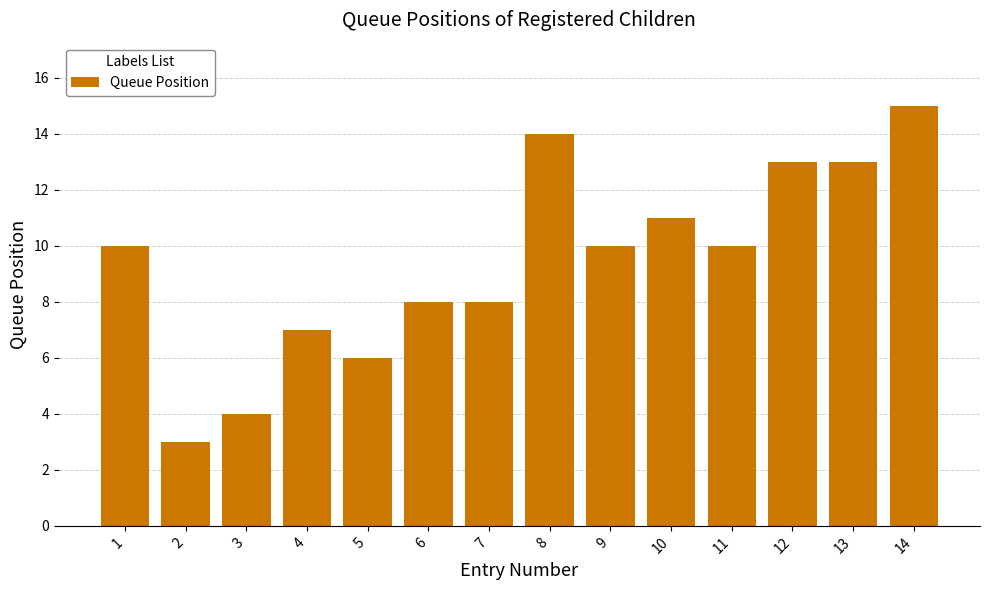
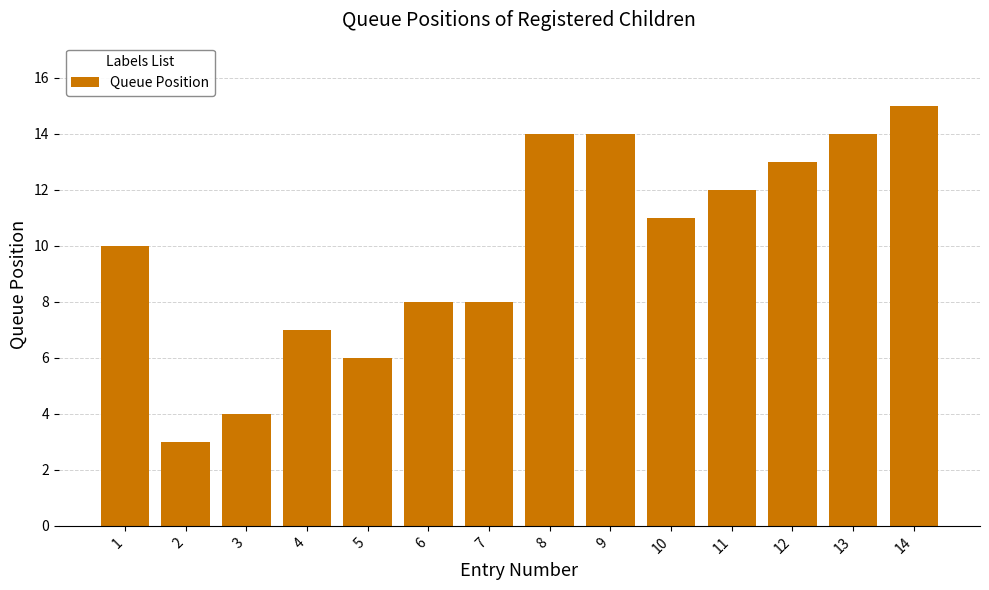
  {
    "1": 10,
    "2": 3,
    "3": 4,
    "4": 7,
    "5": 6,
    "6": 8,
    "7": 8,
    "8": 14,
-   "9": 10,
+   "9": 14,
    "10": 11,
-   "11": 10,
+   "11": 12,
    "12": 13,
-   "13": 13,
+   "13": 14,
    "14": 15
  }
